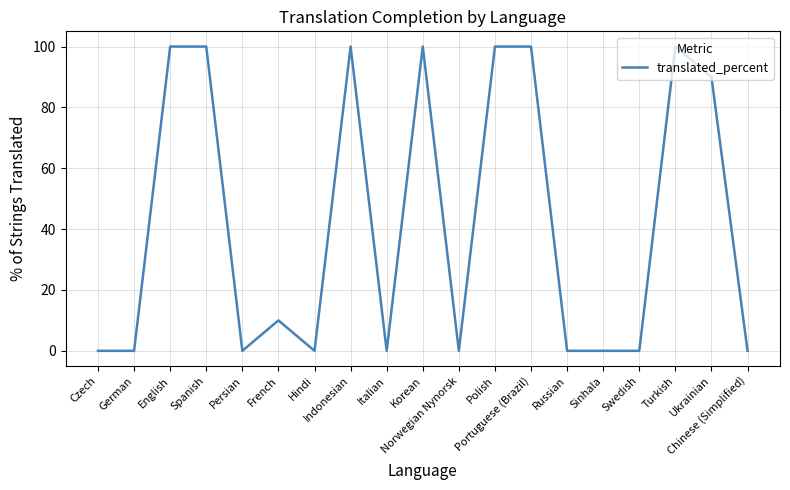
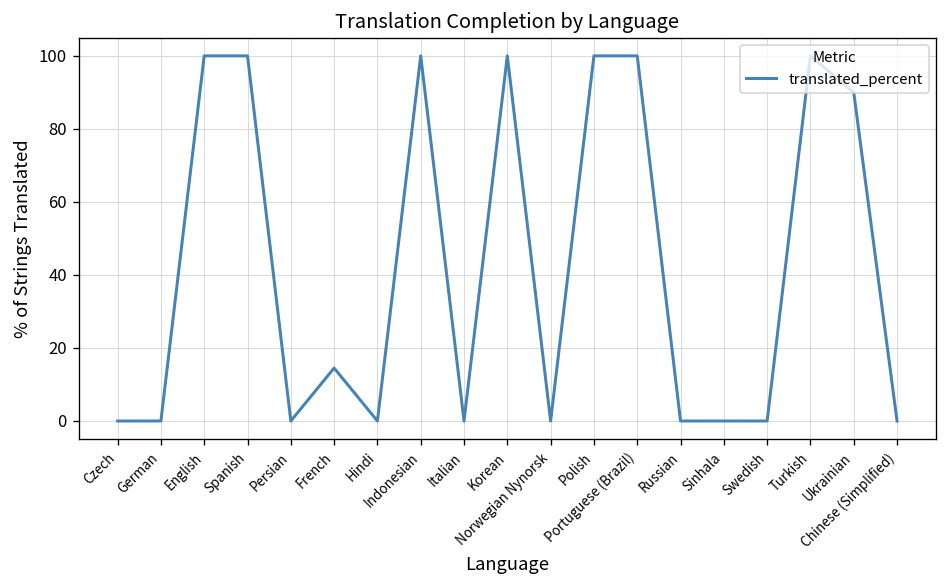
  {
    "Czech": 0,
    "German": 0,
    "English": 100,
    "Spanish": 100,
    "Persian": 0,
-   "French": 10,
+   "French": 15,
    "Hindi": 0,
    "Indonesian": 100,
    "Italian": 0,
    "Korean": 100,
    "Norwegian Nynorsk": 0,
    "Polish": 100,
    "Portuguese (Brazil)": 100,
    "Russian": 0,
    "Sinhala": 0,
    "Swedish": 0,
    "Chinese (Simplified)": 0
  }
